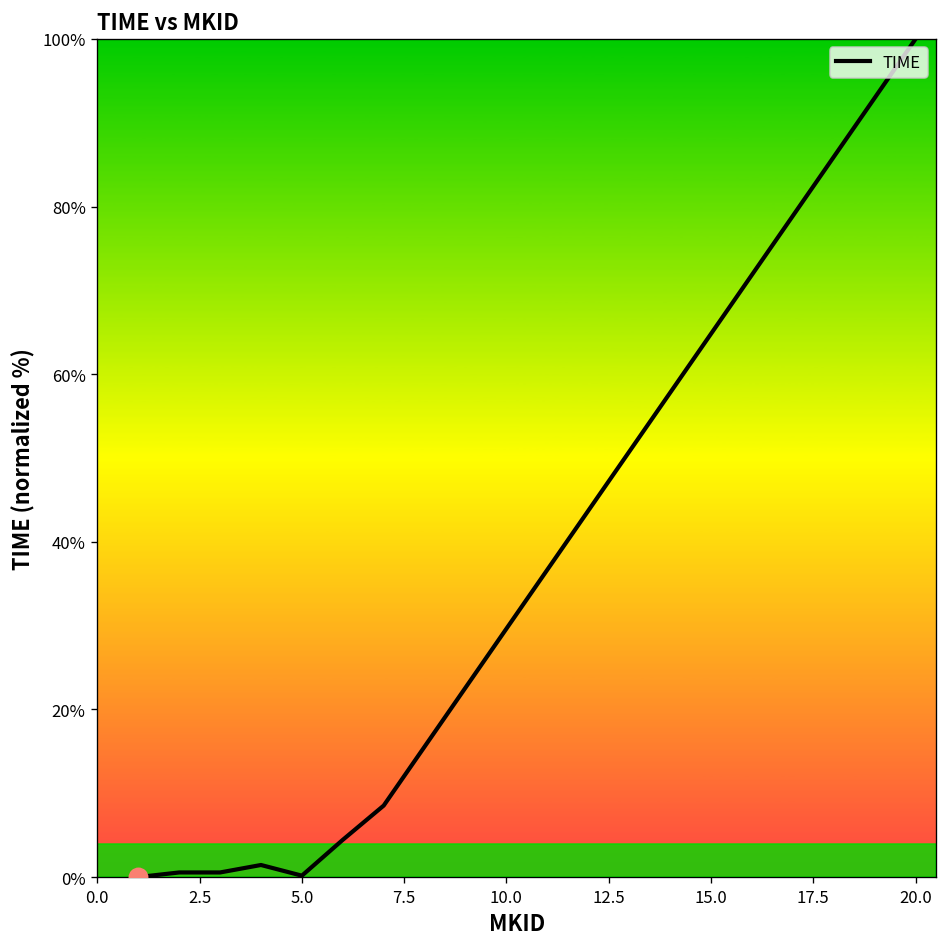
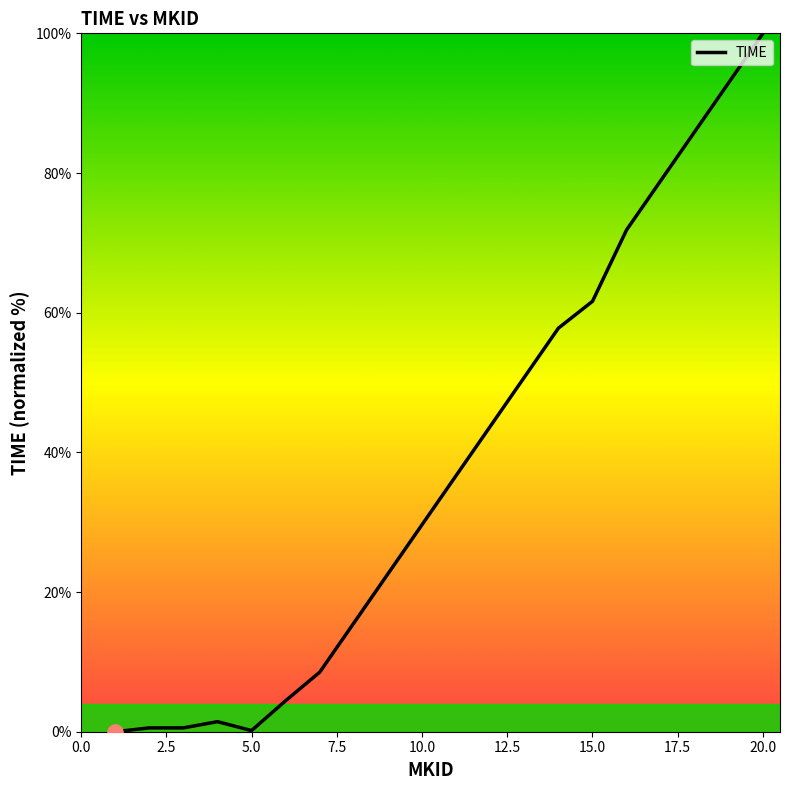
  {
    "TIME": {
      "10.0": "30%",
-     "15.0": "65%",
+     "15.0": "62%",
      "20.0": "100%"
    }
  }
